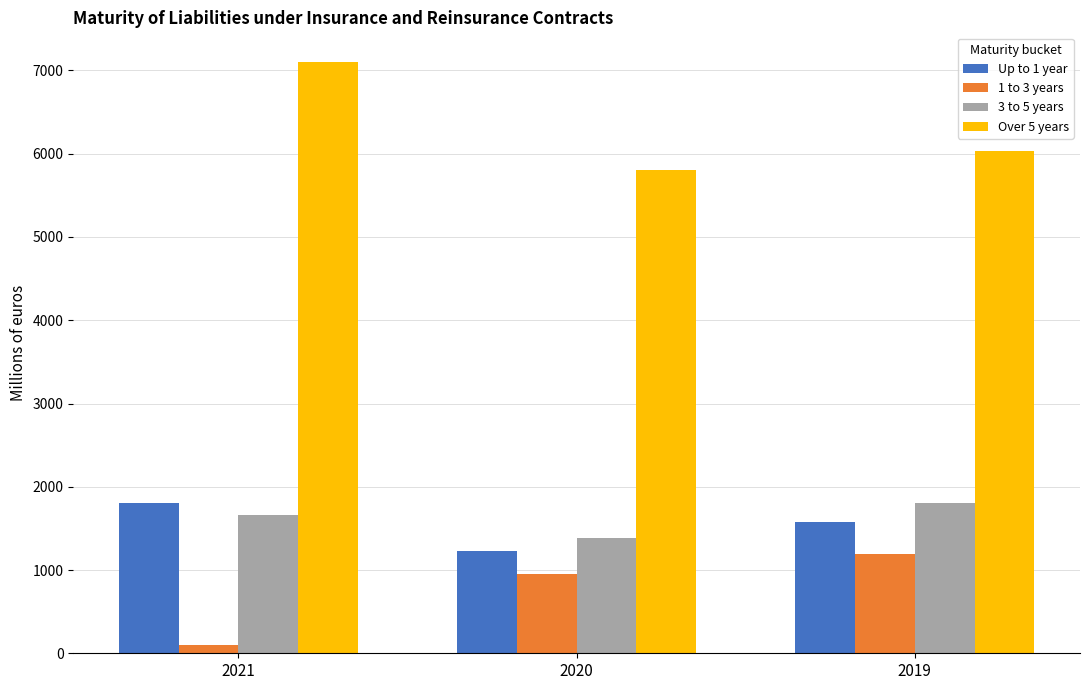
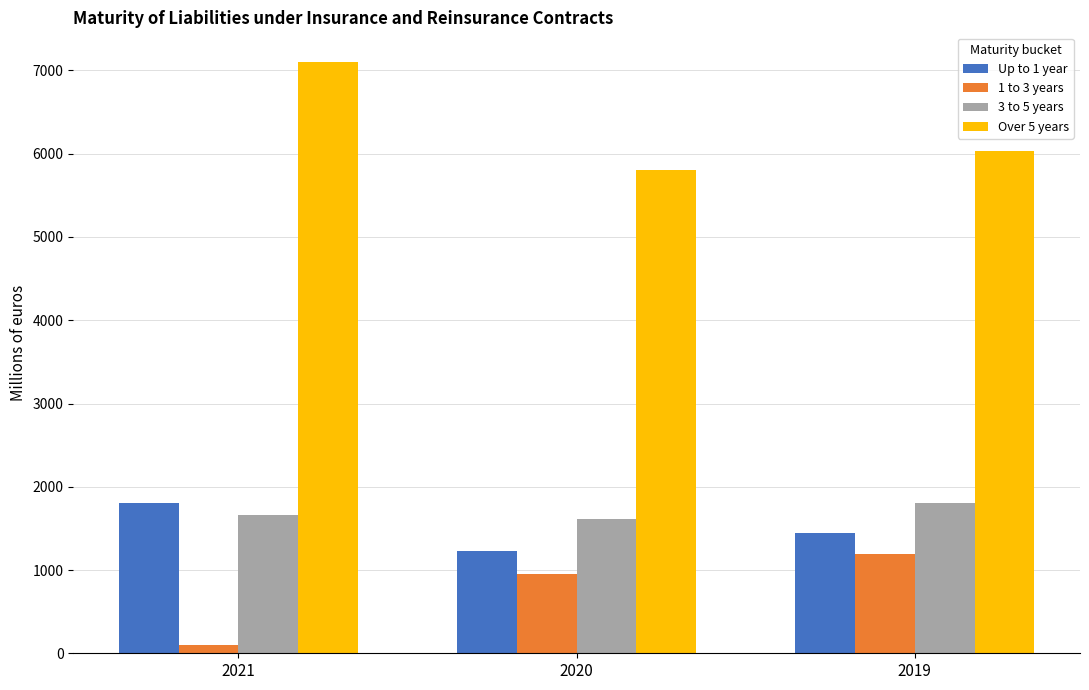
  {
    "Up to 1 year": {
      "2021": 1800,
      "2020": 1200,
-     "2019": 1600
+     "2019": 1400
    },
    "1 to 3 years": {
      "2021": 100,
      "2020": 1000,
      "2019": 1200
    },
    "3 to 5 years": {
      "2021": 1700,
-     "2020": 1400,
+     "2020": 1600,
      "2019": 1800
    },
    "Over 5 years": {
      "2021": 7100,
      "2020": 5800,
      "2019": 6000
    }
  }
